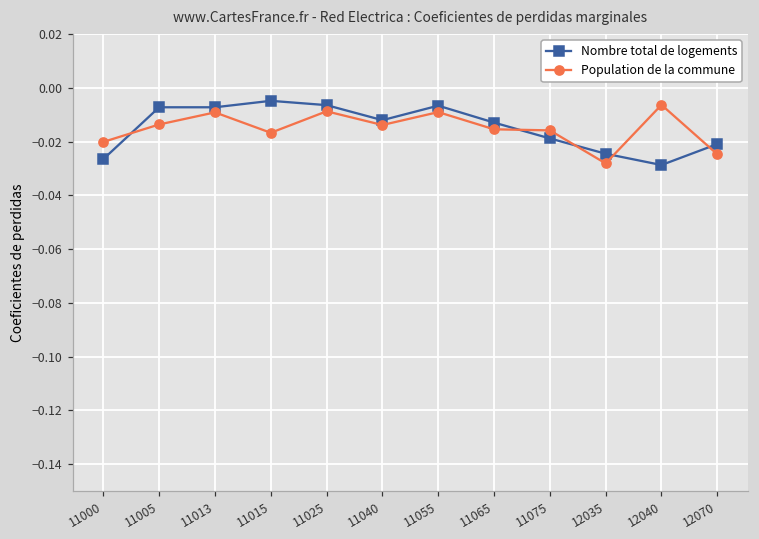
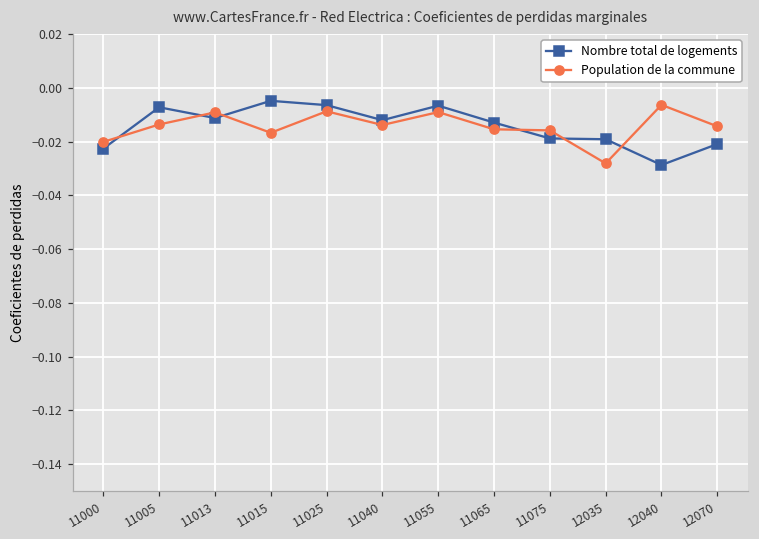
  {
    "Nombre total de logements": {
-     "11000": -0.027,
+     "11000": -0.023,
      "11005": -0.007,
-     "11013": -0.007,
+     "11013": -0.011,
      "11015": -0.005,
      "11025": -0.006,
      "11040": -0.012,
      "11055": -0.007,
      "11065": -0.013,
      "11075": -0.019,
-     "12035": -0.025,
+     "12035": -0.019,
      "12040": -0.029,
      "12070": -0.021
    },
    "Population de la commune": {
      "11000": -0.020,
      "11005": -0.014,
      "11013": -0.009,
      "11015": -0.017,
      "11025": -0.009,
      "11040": -0.014,
      "11055": -0.009,
      "11065": -0.015,
      "11075": -0.016,
      "12035": -0.028,
      "12040": -0.006,
-     "12070": -0.025
+     "12070": -0.014
    }
  }
